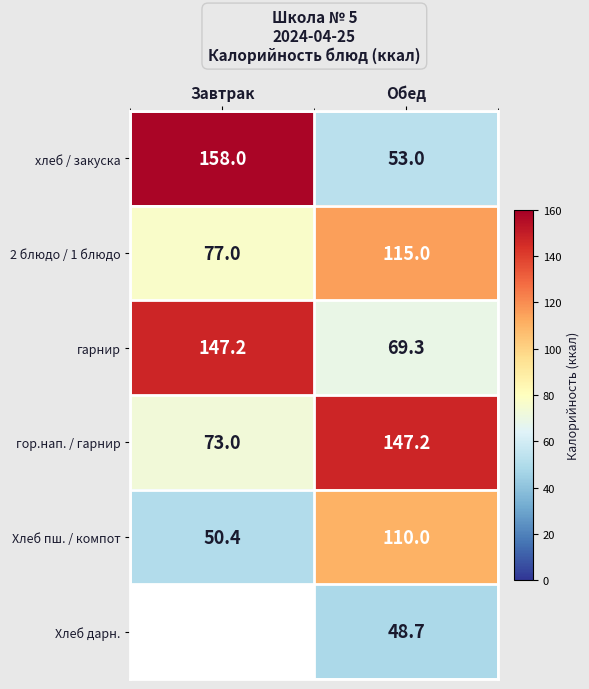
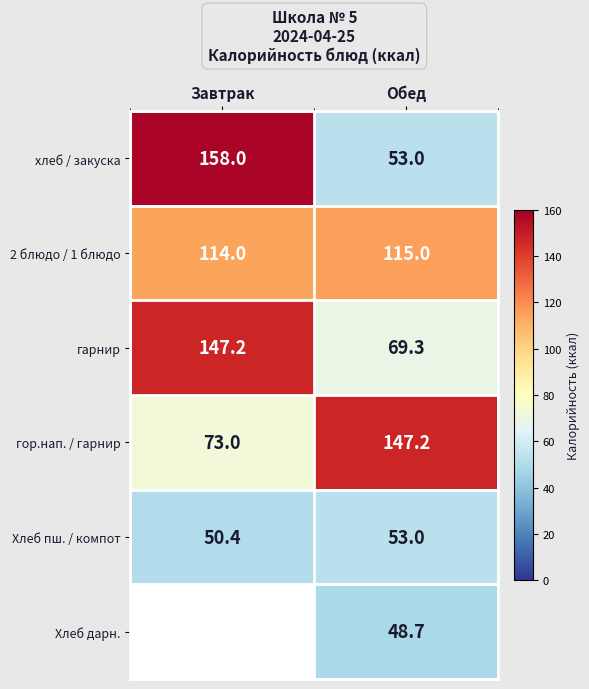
  {
    "хлеб / закуска": {
      "Завтрак": 158.0,
      "Обед": 53.0
    },
    "2 блюдо / 1 блюдо": {
-     "Завтрак": 77.0,
+     "Завтрак": 114.0,
      "Обед": 115.0
    },
    "гарнир": {
      "Завтрак": 147.2,
      "Обед": 69.3
    },
    "гор.нап. / гарнир": {
      "Завтрак": 73.0,
      "Обед": 147.2
    },
    "Хлеб пш. / компот": {
      "Завтрак": 50.4,
-     "Обед": 110.0
+     "Обед": 53.0
    },
    "Хлеб дарн.": {
      "Обед": 48.7
    }
  }
